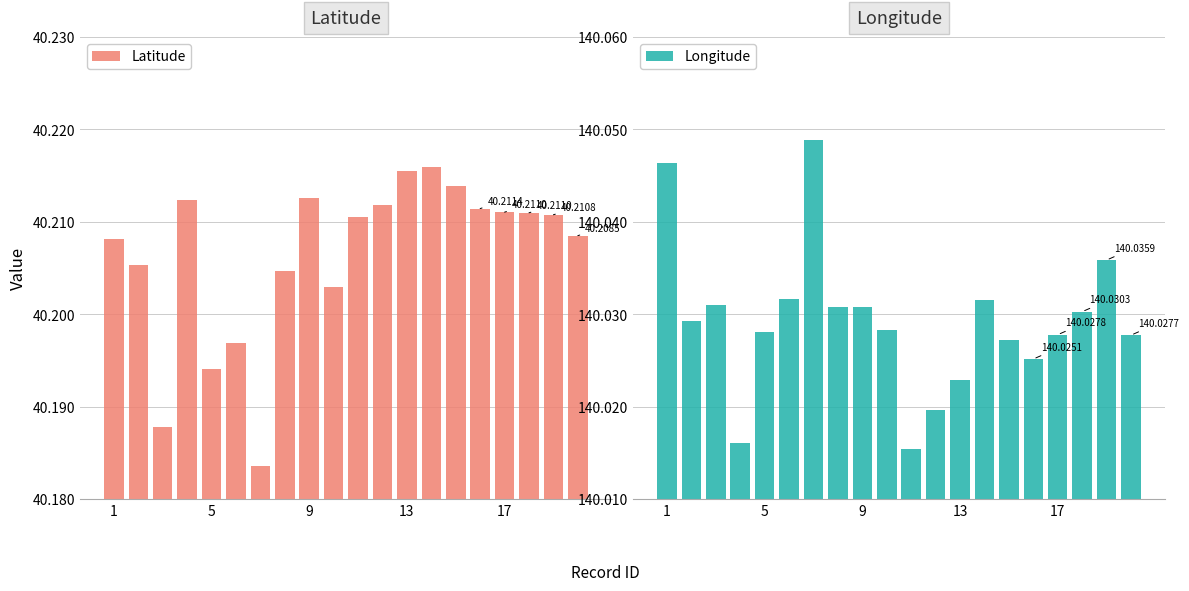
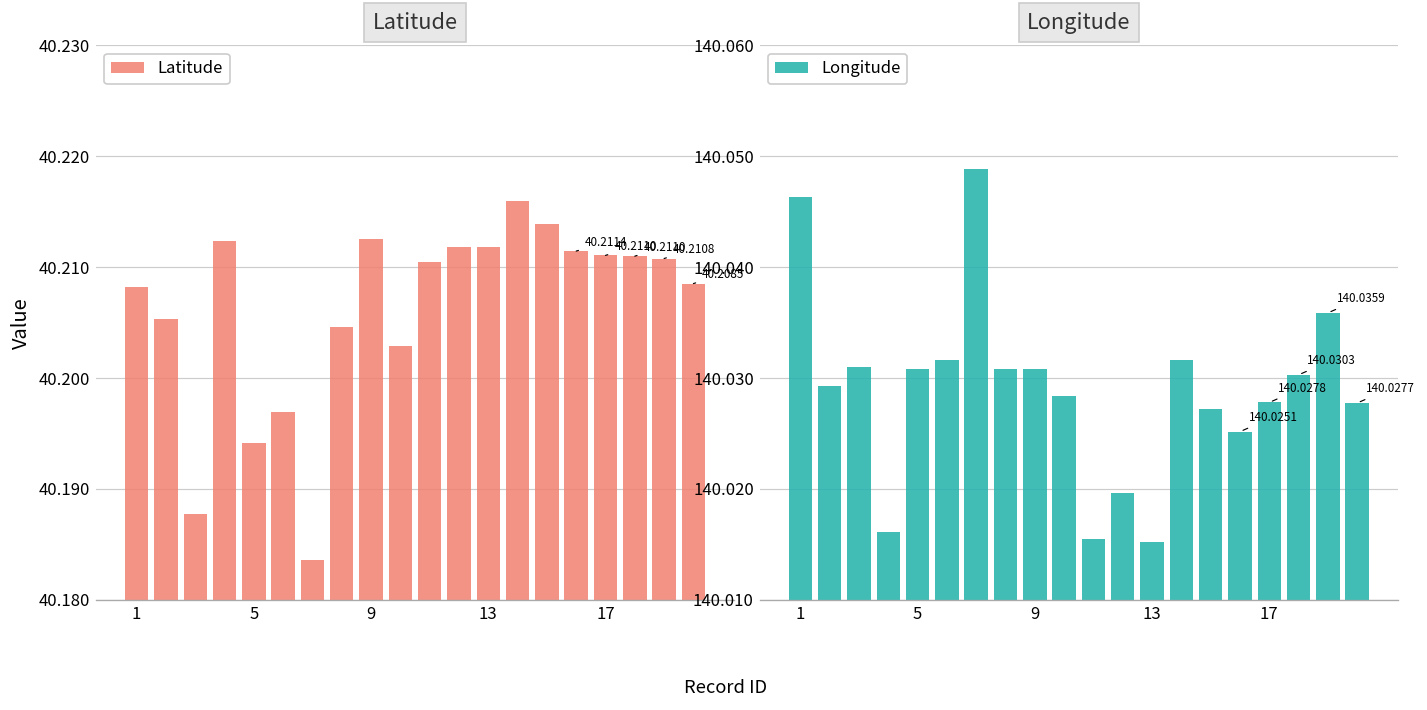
  {
    "Latitude": {
      "1": 40.208,
      "5": 40.194,
      "9": 40.213,
-     "13": 40.216
+     "13": 40.212
    },
    "Longitude": {
      "1": 140.046,
-     "5": 140.028,
+     "5": 140.031,
      "9": 140.031,
-     "13": 140.023
+     "13": 140.015
    }
  }
